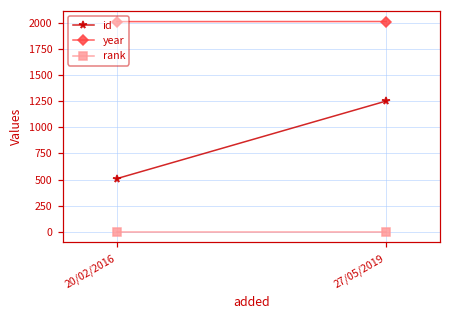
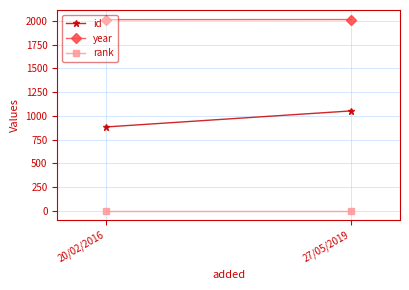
  {
    "id": {
-     "20/02/2016": 500,
-     "27/05/2019": 1300
+     "20/02/2016": 900,
+     "27/05/2019": 1100
    },
    "year": {
      "27/05/2019": 2000
    },
    "rank": {
      "20/02/2016": 0,
      "27/05/2019": 0
    }
  }
